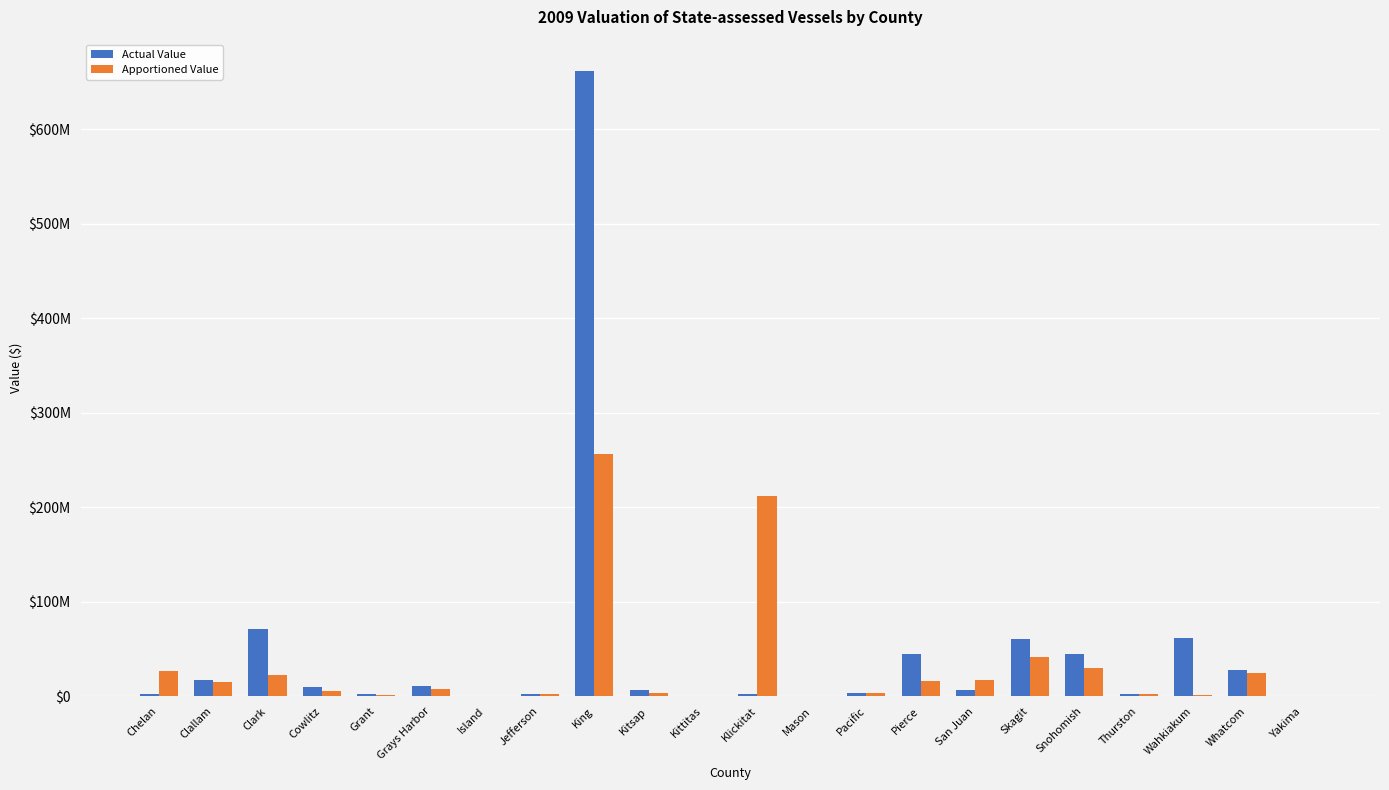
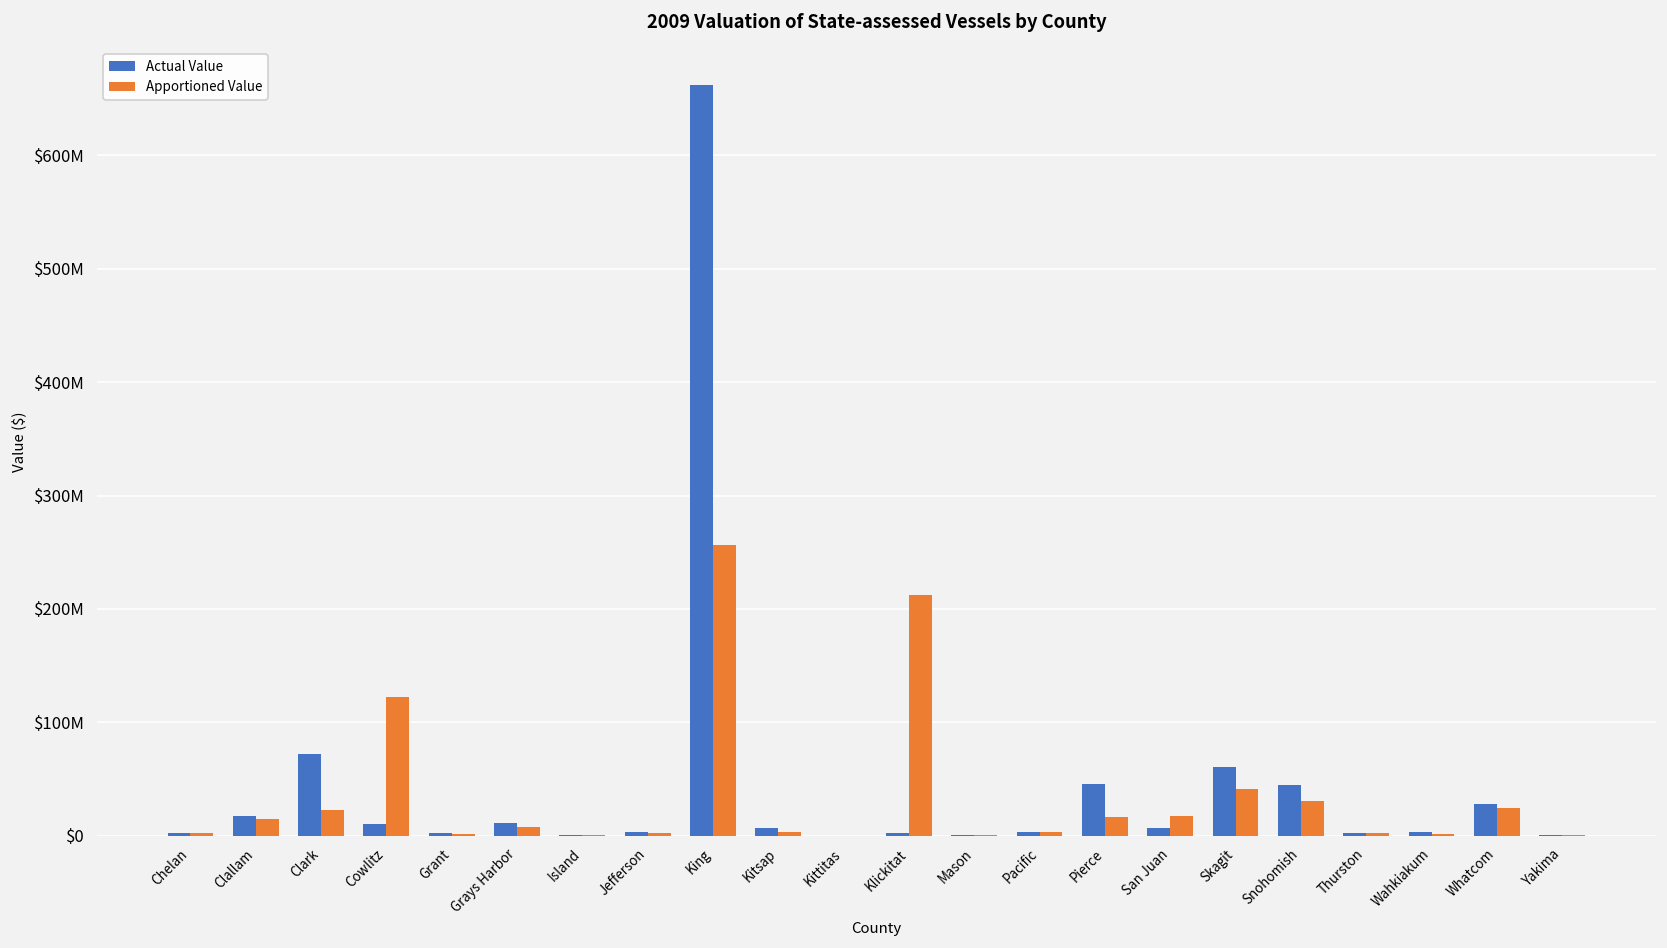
  {
    "Actual Value": {
      "Clallam": "$20000000",
      "Clark": "$70000000",
      "Cowlitz": "$10000000",
      "Grays Harbor": "$10000000",
      "Jefferson": "$0",
      "King": "$660000000",
      "Kitsap": "$10000000",
      "Pacific": "$0",
      "Pierce": "$50000000",
      "San Juan": "$10000000",
      "Skagit": "$60000000",
      "Snohomish": "$40000000",
-     "Wahkiakum": "$60000000",
+     "Wahkiakum": "$0",
      "Whatcom": "$30000000"
    },
    "Apportioned Value": {
-     "Chelan": "$30000000",
+     "Chelan": "$0",
      "Clallam": "$10000000",
      "Clark": "$20000000",
-     "Cowlitz": "$10000000",
+     "Cowlitz": "$120000000",
      "Grays Harbor": "$10000000",
      "King": "$260000000",
      "Kitsap": "$0",
      "Klickitat": "$210000000",
      "Pacific": "$0",
      "Pierce": "$20000000",
      "San Juan": "$20000000",
      "Skagit": "$40000000",
      "Snohomish": "$30000000",
      "Whatcom": "$20000000"
    }
  }
